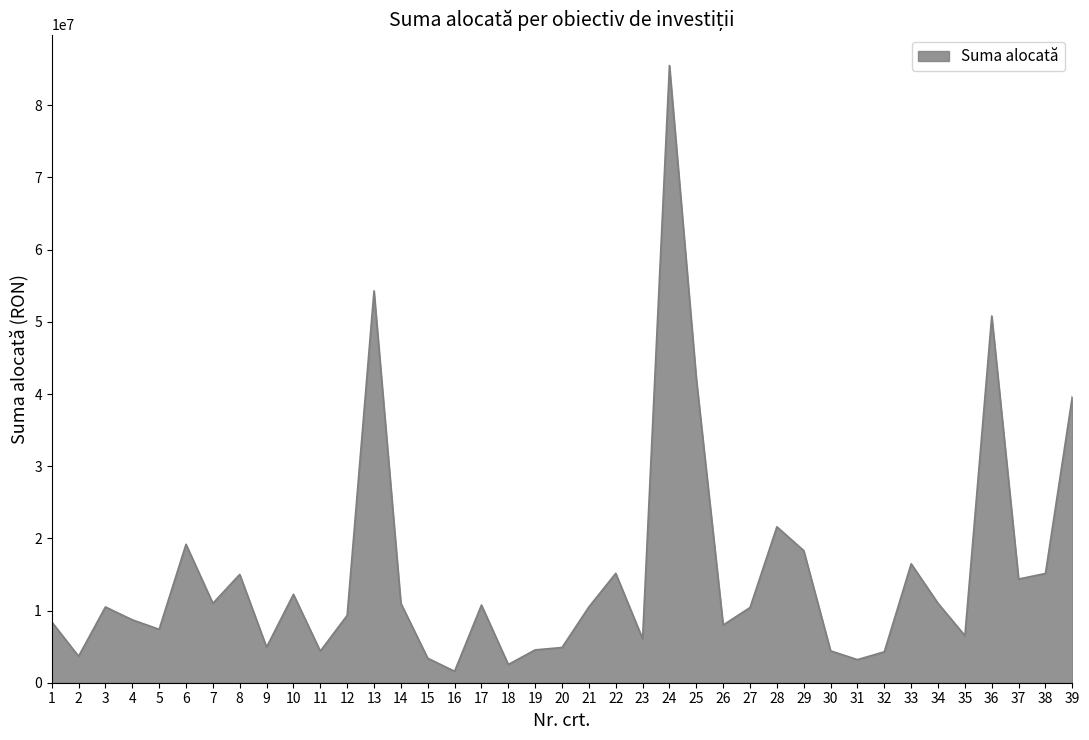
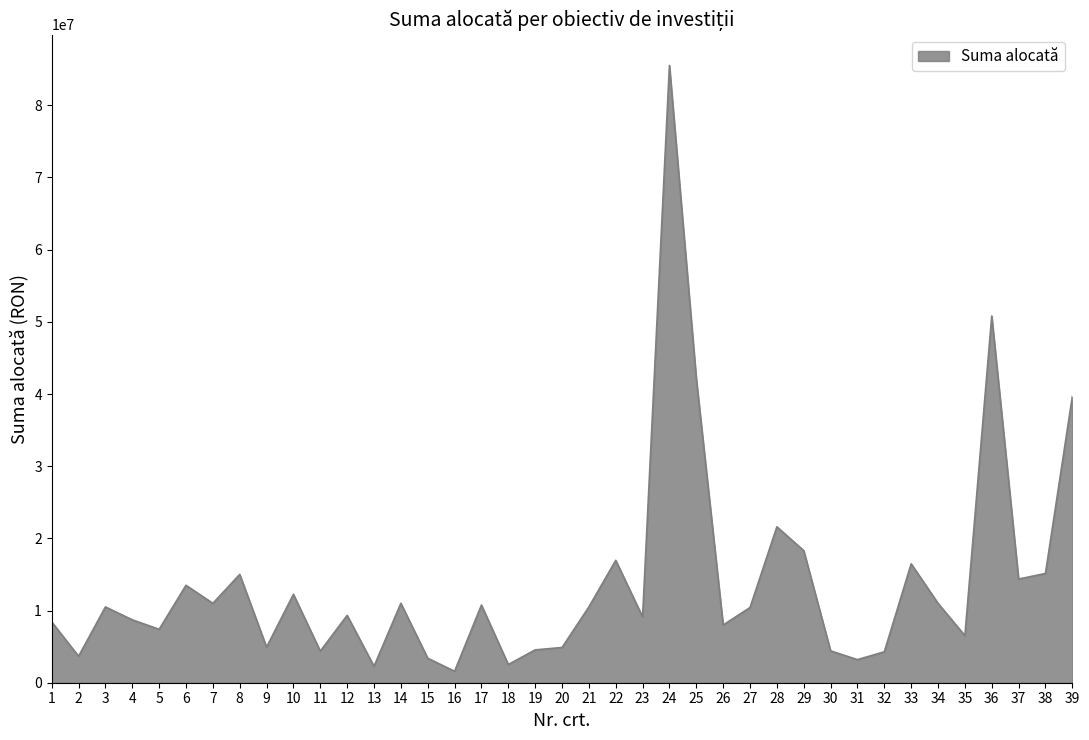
  {
    "1": 8000000,
    "2": 4000000,
    "3": 11000000,
    "4": 9000000,
    "5": 7000000,
-   "6": 19000000,
+   "6": 14000000,
    "7": 11000000,
    "8": 15000000,
    "9": 5000000,
    "10": 12000000,
    "11": 4000000,
    "12": 9000000,
-   "13": 54000000,
+   "13": 2000000,
    "14": 11000000,
    "15": 3000000,
    "16": 2000000,
    "17": 11000000,
    "18": 3000000,
    "19": 5000000,
    "20": 5000000,
    "21": 11000000,
-   "22": 15000000,
-   "23": 6000000,
+   "22": 17000000,
+   "23": 9000000,
    "24": 86000000,
    "25": 42000000,
    "26": 8000000,
    "27": 10000000,
    "28": 22000000,
    "29": 18000000,
    "30": 4000000,
    "31": 3000000,
    "32": 4000000,
    "33": 16000000,
    "34": 11000000,
    "35": 7000000,
    "36": 51000000,
    "37": 14000000,
    "38": 15000000,
    "39": 40000000
  }
